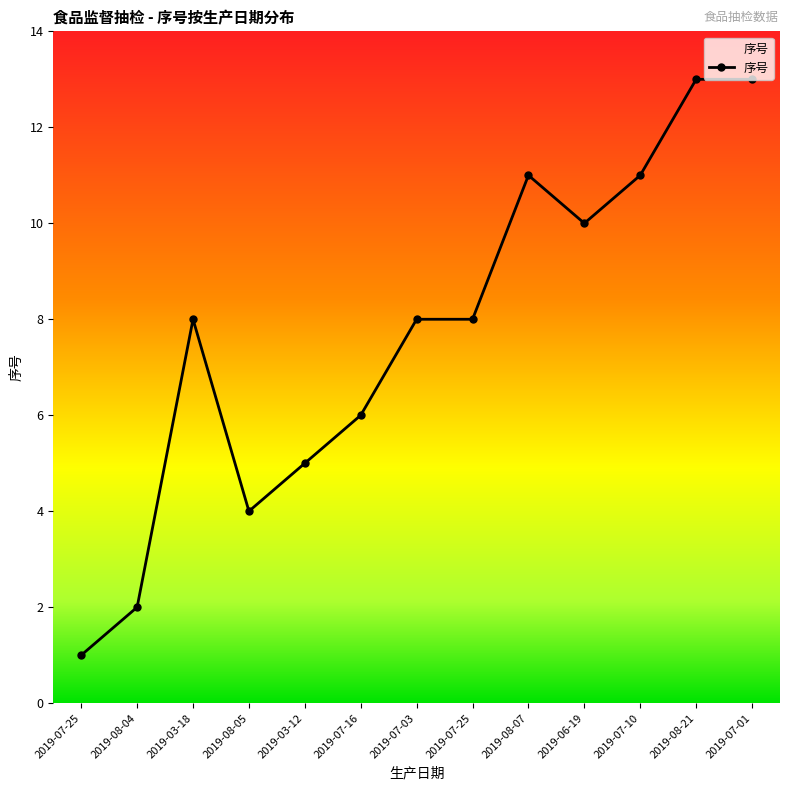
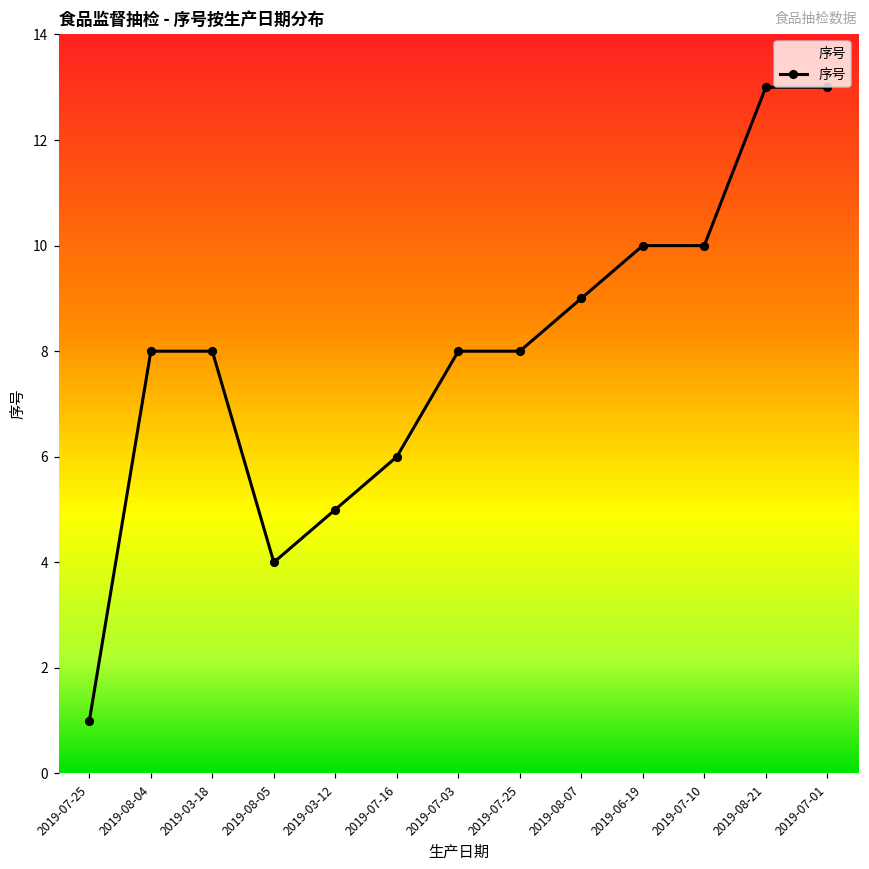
  {
-   "2019-08-04": 2,
+   "2019-08-04": 8,
    "2019-03-18": 8,
    "2019-08-05": 4,
    "2019-03-12": 5,
    "2019-07-16": 6,
    "2019-07-03": 8,
-   "2019-08-07": 11,
+   "2019-08-07": 9,
    "2019-06-19": 10,
-   "2019-07-10": 11,
+   "2019-07-10": 10,
    "2019-08-21": 13
  }
